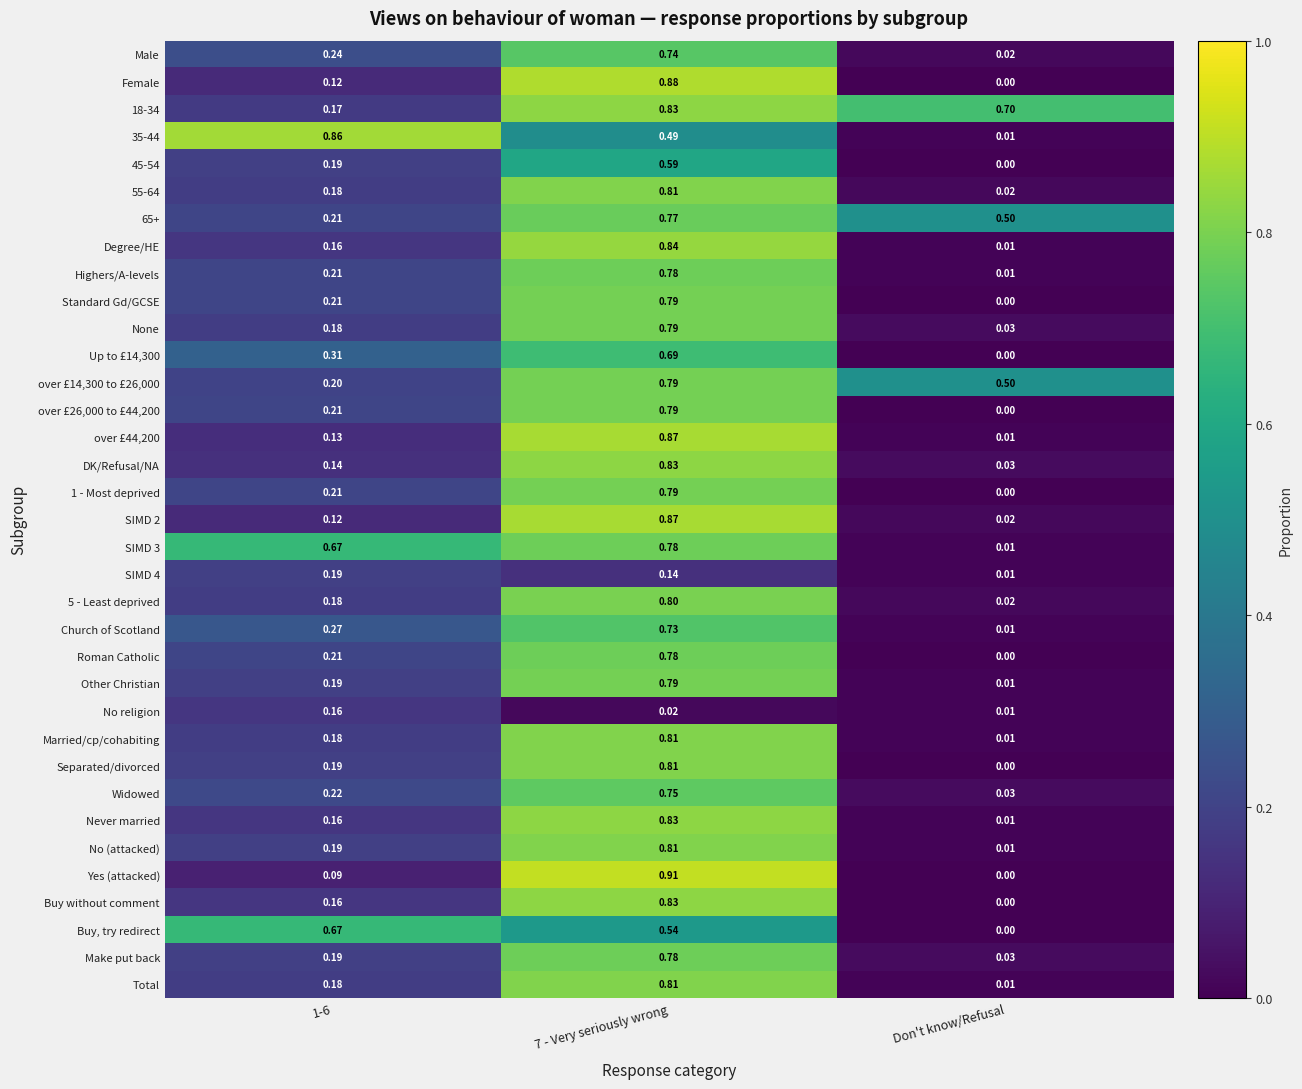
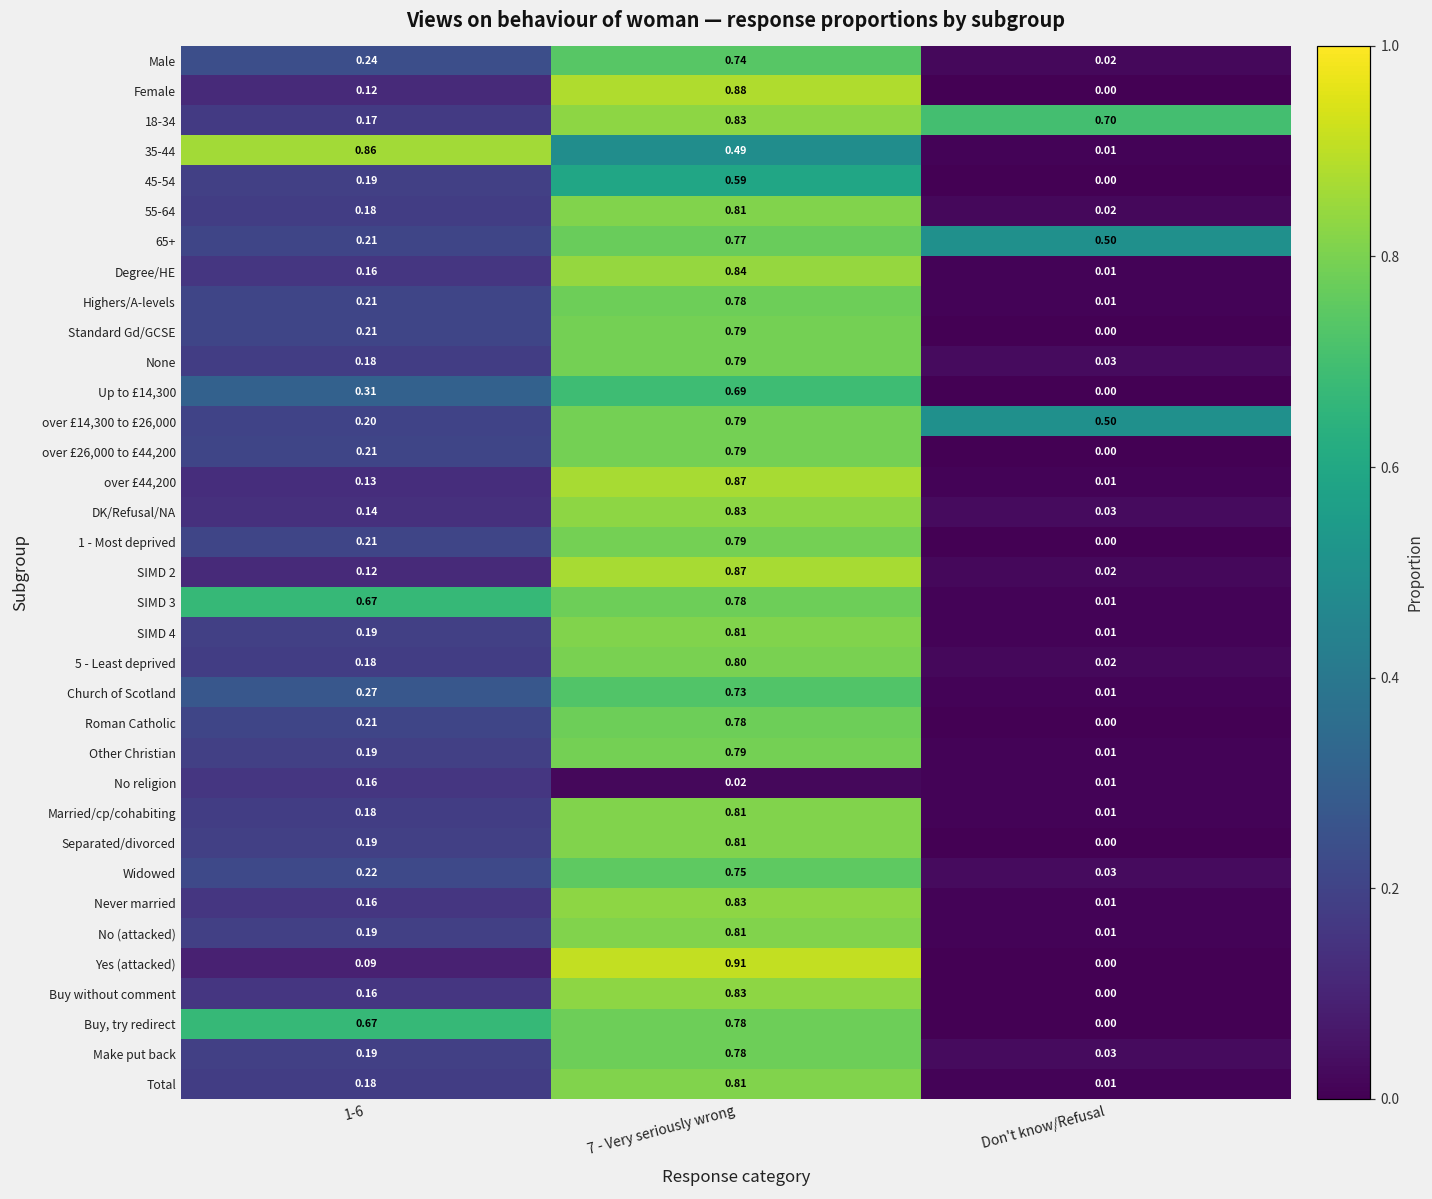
  {
    "Male": {
      "1-6": 0.24,
      "7 - Very seriously wrong": 0.74,
      "Don't know/Refusal": 0.02
    },
    "Female": {
      "1-6": 0.12,
      "7 - Very seriously wrong": 0.88,
      "Don't know/Refusal": 0.00
    },
    "18-34": {
      "1-6": 0.17,
      "7 - Very seriously wrong": 0.83,
      "Don't know/Refusal": 0.70
    },
    "35-44": {
      "1-6": 0.86,
      "7 - Very seriously wrong": 0.49,
      "Don't know/Refusal": 0.01
    },
    "45-54": {
      "1-6": 0.19,
      "7 - Very seriously wrong": 0.59,
      "Don't know/Refusal": 0.00
    },
    "55-64": {
      "1-6": 0.18,
      "7 - Very seriously wrong": 0.81,
      "Don't know/Refusal": 0.02
    },
    "65+": {
      "1-6": 0.21,
      "7 - Very seriously wrong": 0.77,
      "Don't know/Refusal": 0.50
    },
    "Degree/HE": {
      "1-6": 0.16,
      "7 - Very seriously wrong": 0.84,
      "Don't know/Refusal": 0.01
    },
    "Highers/A-levels": {
      "1-6": 0.21,
      "7 - Very seriously wrong": 0.78,
      "Don't know/Refusal": 0.01
    },
    "Standard Gd/GCSE": {
      "1-6": 0.21,
      "7 - Very seriously wrong": 0.79,
      "Don't know/Refusal": 0.00
    },
    "None": {
      "1-6": 0.18,
      "7 - Very seriously wrong": 0.79,
      "Don't know/Refusal": 0.03
    },
    "Up to £14,300": {
      "1-6": 0.31,
      "7 - Very seriously wrong": 0.69,
      "Don't know/Refusal": 0.00
    },
    "over £14,300 to £26,000": {
      "1-6": 0.20,
      "7 - Very seriously wrong": 0.79,
      "Don't know/Refusal": 0.50
    },
    "over £26,000 to £44,200": {
      "1-6": 0.21,
      "7 - Very seriously wrong": 0.79,
      "Don't know/Refusal": 0.00
    },
    "over £44,200": {
      "1-6": 0.13,
      "7 - Very seriously wrong": 0.87,
      "Don't know/Refusal": 0.01
    },
    "DK/Refusal/NA": {
      "1-6": 0.14,
      "7 - Very seriously wrong": 0.83,
      "Don't know/Refusal": 0.03
    },
    "1 - Most deprived": {
      "1-6": 0.21,
      "7 - Very seriously wrong": 0.79,
      "Don't know/Refusal": 0.00
    },
    "SIMD 2": {
      "1-6": 0.12,
      "7 - Very seriously wrong": 0.87,
      "Don't know/Refusal": 0.02
    },
    "SIMD 3": {
      "1-6": 0.67,
      "7 - Very seriously wrong": 0.78,
      "Don't know/Refusal": 0.01
    },
    "SIMD 4": {
      "1-6": 0.19,
-     "7 - Very seriously wrong": 0.14,
+     "7 - Very seriously wrong": 0.81,
      "Don't know/Refusal": 0.01
    },
    "5 - Least deprived": {
      "1-6": 0.18,
      "7 - Very seriously wrong": 0.80,
      "Don't know/Refusal": 0.02
    },
    "Church of Scotland": {
      "1-6": 0.27,
      "7 - Very seriously wrong": 0.73,
      "Don't know/Refusal": 0.01
    },
    "Roman Catholic": {
      "1-6": 0.21,
      "7 - Very seriously wrong": 0.78,
      "Don't know/Refusal": 0.00
    },
    "Other Christian": {
      "1-6": 0.19,
      "7 - Very seriously wrong": 0.79,
      "Don't know/Refusal": 0.01
    },
    "No religion": {
      "1-6": 0.16,
      "7 - Very seriously wrong": 0.02,
      "Don't know/Refusal": 0.01
    },
    "Married/cp/cohabiting": {
      "1-6": 0.18,
      "7 - Very seriously wrong": 0.81,
      "Don't know/Refusal": 0.01
    },
    "Separated/divorced": {
      "1-6": 0.19,
      "7 - Very seriously wrong": 0.81,
      "Don't know/Refusal": 0.00
    },
    "Widowed": {
      "1-6": 0.22,
      "7 - Very seriously wrong": 0.75,
      "Don't know/Refusal": 0.03
    },
    "Never married": {
      "1-6": 0.16,
      "7 - Very seriously wrong": 0.83,
      "Don't know/Refusal": 0.01
    },
    "No (attacked)": {
      "1-6": 0.19,
      "7 - Very seriously wrong": 0.81,
      "Don't know/Refusal": 0.01
    },
    "Yes (attacked)": {
      "1-6": 0.09,
      "7 - Very seriously wrong": 0.91,
      "Don't know/Refusal": 0.00
    },
    "Buy without comment": {
      "1-6": 0.16,
      "7 - Very seriously wrong": 0.83,
      "Don't know/Refusal": 0.00
    },
    "Buy, try redirect": {
      "1-6": 0.67,
-     "7 - Very seriously wrong": 0.54,
+     "7 - Very seriously wrong": 0.78,
      "Don't know/Refusal": 0.00
    },
    "Make put back": {
      "1-6": 0.19,
      "7 - Very seriously wrong": 0.78,
      "Don't know/Refusal": 0.03
    },
    "Total": {
      "1-6": 0.18,
      "7 - Very seriously wrong": 0.81,
      "Don't know/Refusal": 0.01
    }
  }
